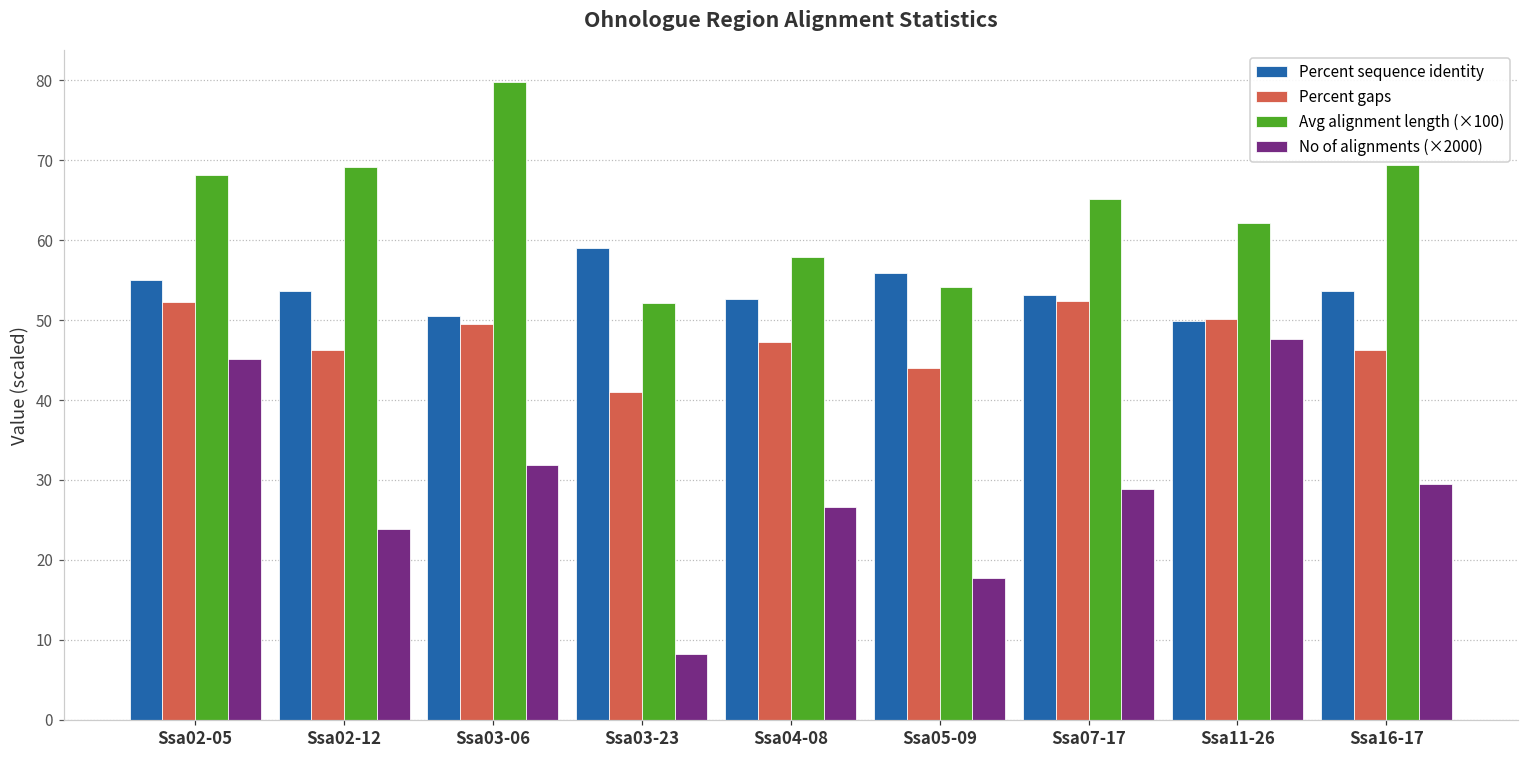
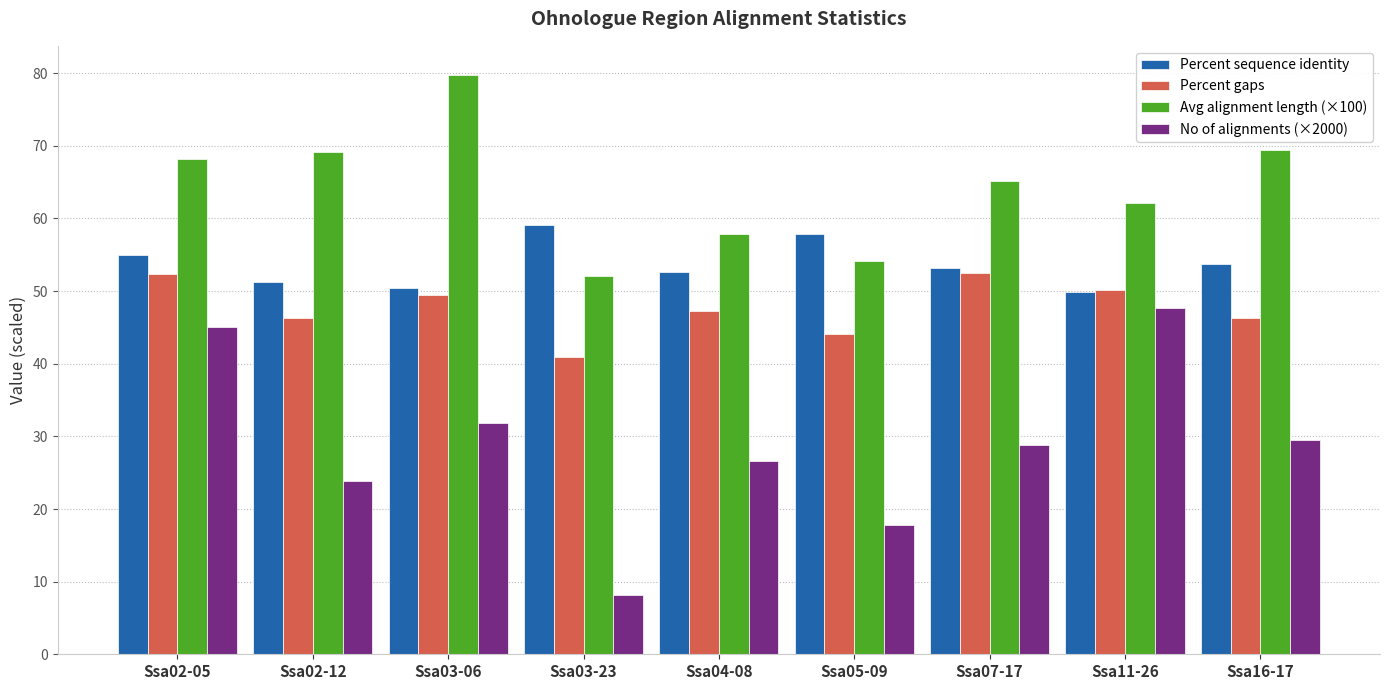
  {
    "Percent sequence identity": {
      "Ssa02-05": 55,
-     "Ssa02-12": 54,
+     "Ssa02-12": 51,
      "Ssa03-06": 50,
      "Ssa03-23": 59,
      "Ssa04-08": 53,
-     "Ssa05-09": 56,
+     "Ssa05-09": 58,
      "Ssa07-17": 53,
      "Ssa11-26": 50,
      "Ssa16-17": 54
    },
    "Percent gaps": {
      "Ssa02-05": 52,
      "Ssa02-12": 46,
      "Ssa03-06": 50,
      "Ssa03-23": 41,
      "Ssa04-08": 47,
      "Ssa05-09": 44,
      "Ssa07-17": 52,
      "Ssa11-26": 50,
      "Ssa16-17": 46
    },
    "Avg alignment length (×100)": {
      "Ssa02-05": 68,
      "Ssa02-12": 69,
      "Ssa03-06": 80,
      "Ssa03-23": 52,
      "Ssa04-08": 58,
      "Ssa05-09": 54,
      "Ssa07-17": 65,
      "Ssa11-26": 62,
      "Ssa16-17": 69
    },
    "No of alignments (×2000)": {
      "Ssa02-05": 45,
      "Ssa02-12": 24,
      "Ssa03-06": 32,
      "Ssa03-23": 8,
      "Ssa04-08": 27,
      "Ssa05-09": 18,
      "Ssa07-17": 29,
      "Ssa11-26": 48,
      "Ssa16-17": 30
    }
  }
